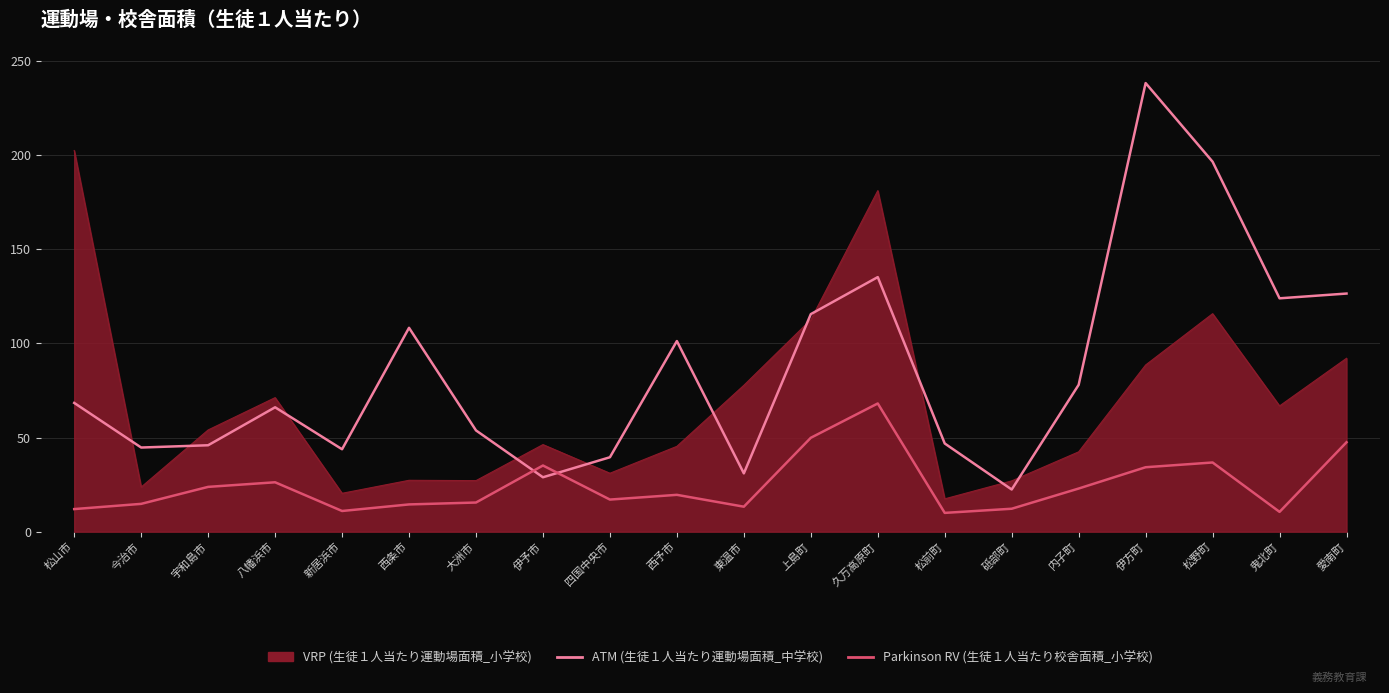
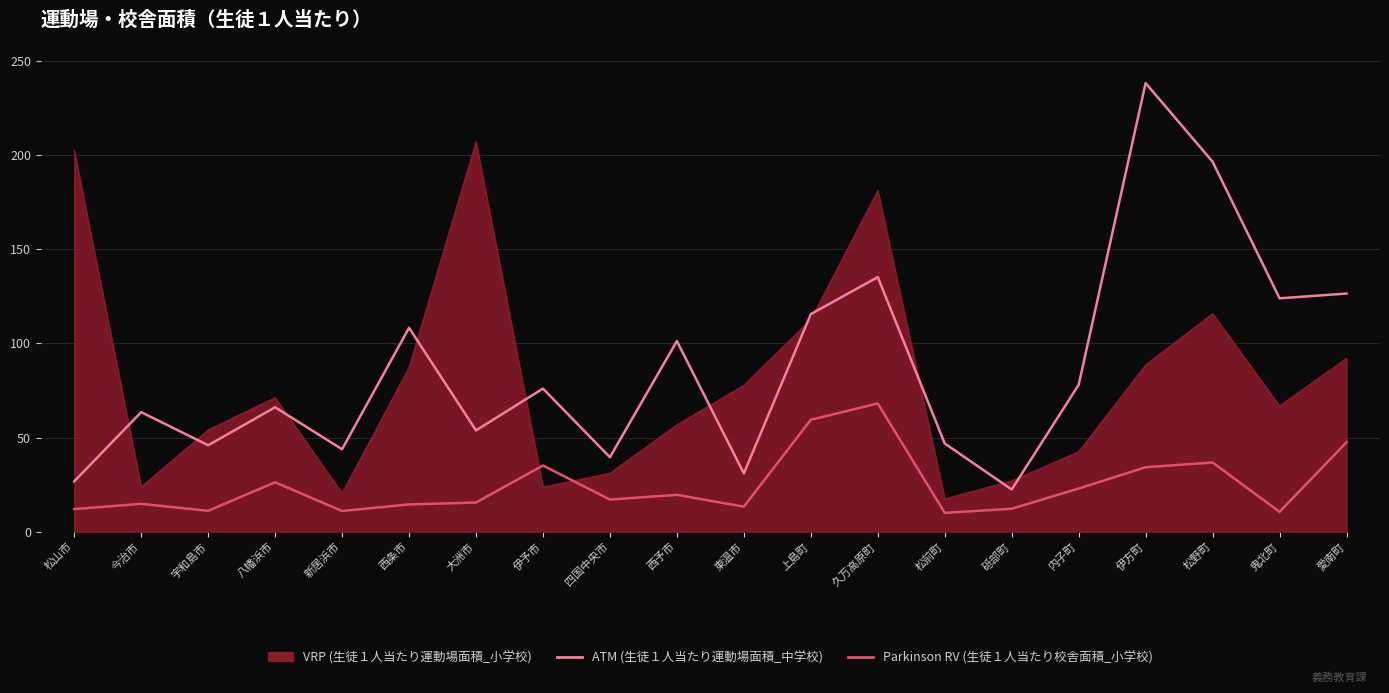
  {
    "VRP (生徒１人当たり運動場面積_小学校)": {
      "松山市": 202,
      "今治市": 24,
      "宇和島市": 54,
      "八幡浜市": 71,
      "新居浜市": 20,
-     "西条市": 27,
-     "大洲市": 27,
-     "伊予市": 46,
+     "西条市": 87,
+     "大洲市": 207,
+     "伊予市": 24,
      "四国中央市": 31,
-     "西予市": 45,
+     "西予市": 57,
      "東温市": 78,
      "上島町": 113,
      "久万高原町": 181,
      "松前町": 17,
      "砥部町": 27,
      "内子町": 42,
      "伊方町": 89,
      "松野町": 116,
      "鬼北町": 67,
      "愛南町": 92
    },
    "ATM (生徒１人当たり運動場面積_中学校)": {
-     "松山市": 68,
-     "今治市": 45,
+     "松山市": 27,
+     "今治市": 64,
      "宇和島市": 46,
      "八幡浜市": 66,
      "新居浜市": 44,
      "西条市": 108,
      "大洲市": 54,
-     "伊予市": 29,
+     "伊予市": 76,
      "四国中央市": 40,
      "西予市": 101,
      "東温市": 31,
      "上島町": 116,
      "久万高原町": 135,
      "松前町": 47,
      "砥部町": 22,
      "内子町": 78,
      "伊方町": 238,
      "松野町": 196,
      "鬼北町": 124,
      "愛南町": 126
    },
    "Parkinson RV (生徒１人当たり校舎面積_小学校)": {
      "松山市": 12,
      "今治市": 15,
-     "宇和島市": 24,
+     "宇和島市": 11,
      "八幡浜市": 26,
      "新居浜市": 11,
      "西条市": 14,
      "大洲市": 16,
      "伊予市": 35,
      "四国中央市": 17,
      "西予市": 20,
      "東温市": 13,
-     "上島町": 50,
+     "上島町": 59,
      "久万高原町": 68,
      "松前町": 10,
      "砥部町": 12,
      "内子町": 23,
      "伊方町": 34,
      "松野町": 37,
      "鬼北町": 11,
      "愛南町": 48
    }
  }
